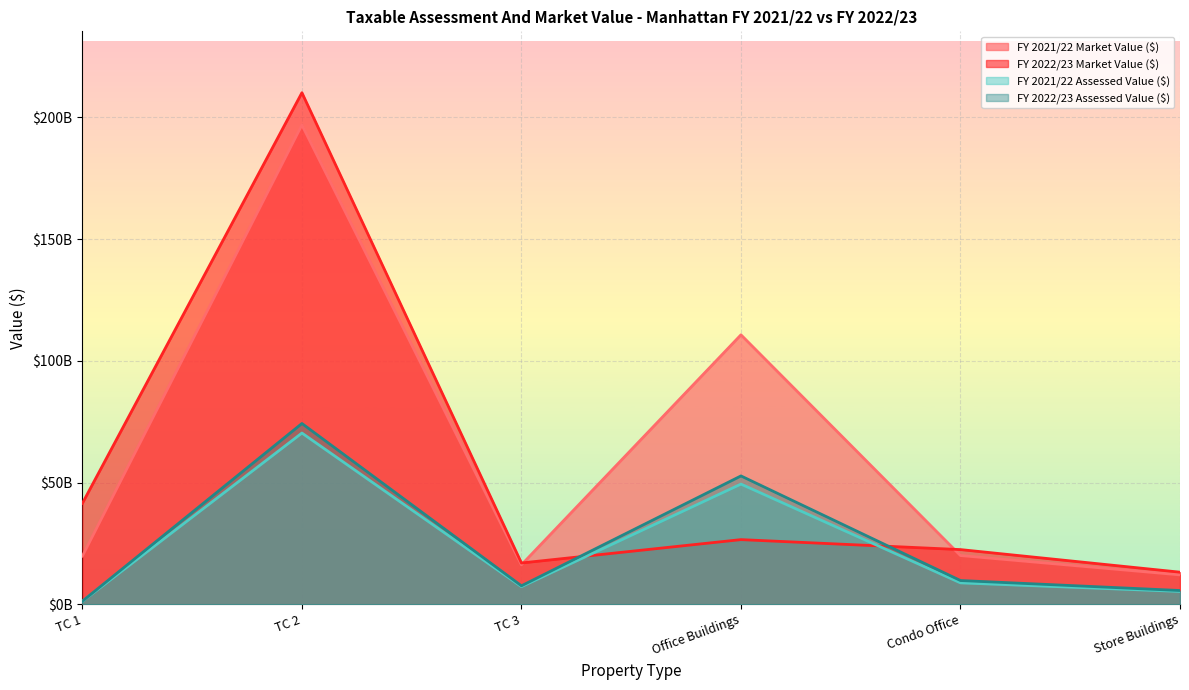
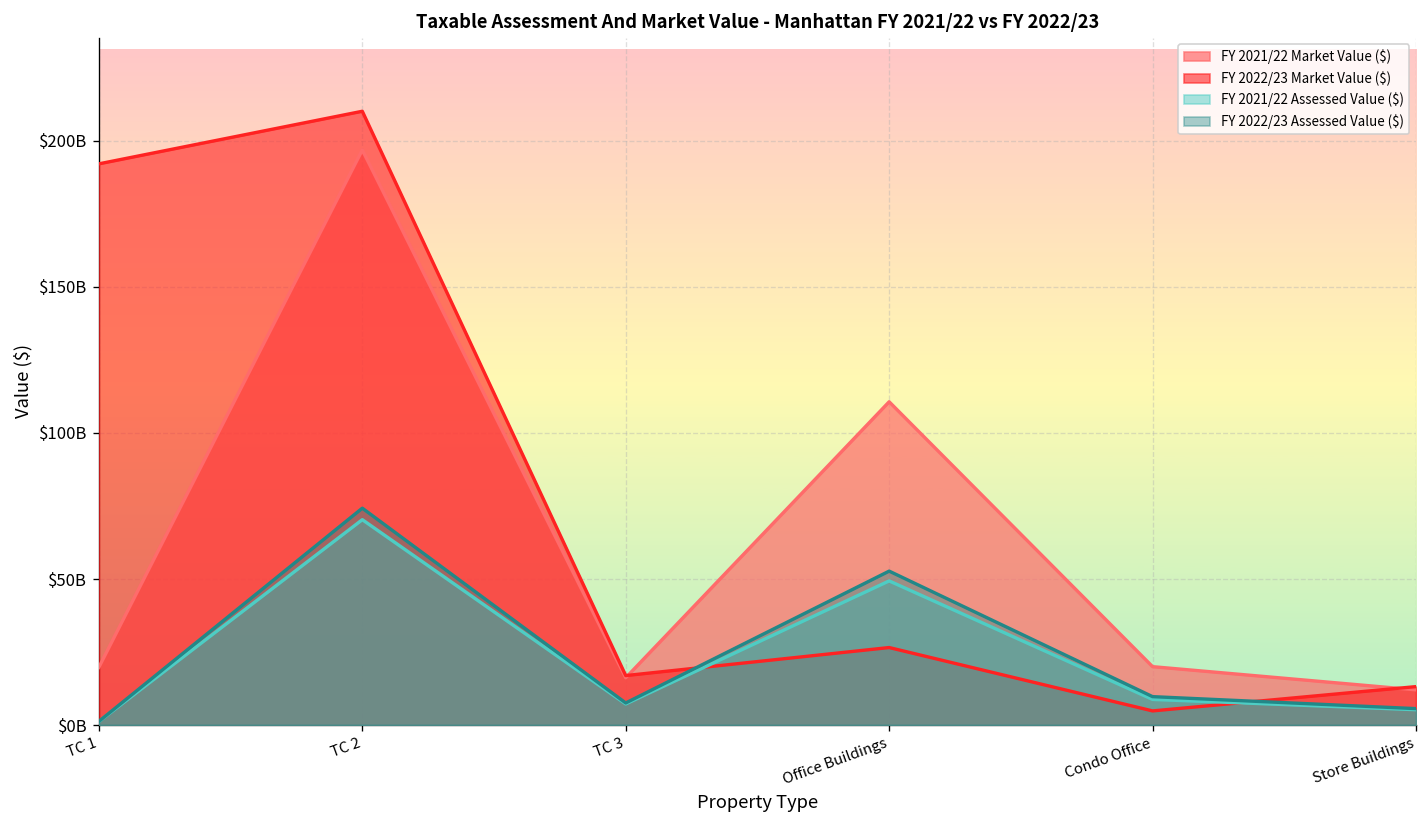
  {
    "FY 2021/22 Market Value ($)": {
      "TC 1": "$20000000000",
      "TC 2": "$197000000000",
      "Office Buildings": "$111000000000",
      "Condo Office": "$20000000000",
      "Store Buildings": "$12000000000"
    },
    "FY 2022/23 Market Value ($)": {
-     "TC 1": "$41000000000",
+     "TC 1": "$192000000000",
      "TC 2": "$210000000000",
      "Office Buildings": "$27000000000",
-     "Condo Office": "$22000000000",
+     "Condo Office": "$5000000000",
      "Store Buildings": "$13000000000"
    }
  }
